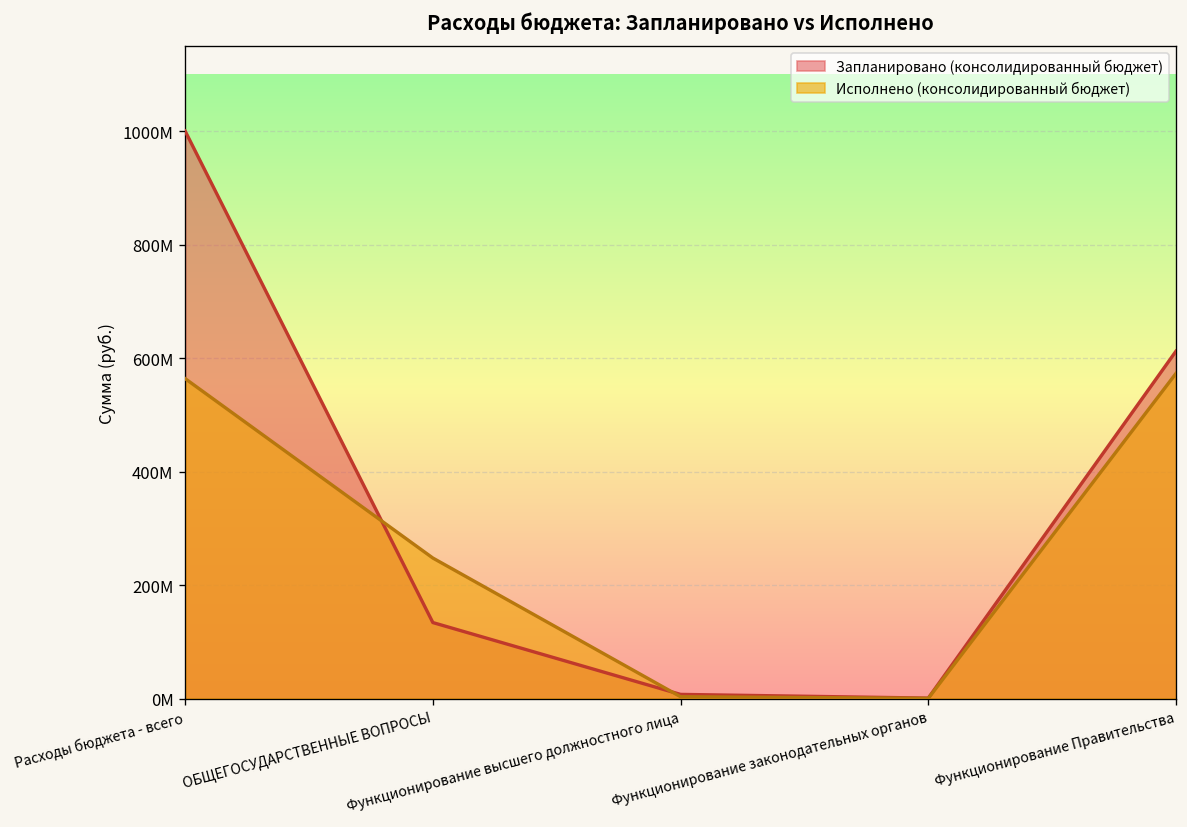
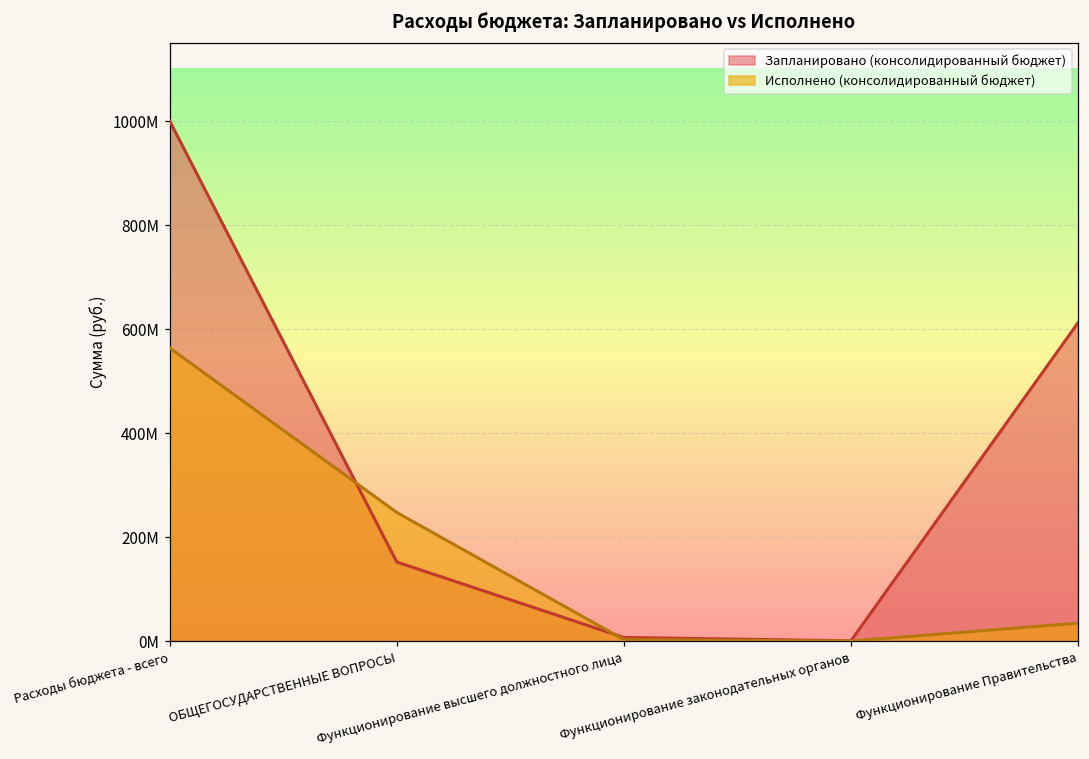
  {
    "Запланировано (консолидированный бюджет)": {
      "Расходы бюджета - всего": 1000000000,
-     "ОБЩЕГОСУДАРСТВЕННЫЕ ВОПРОСЫ": 130000000,
+     "ОБЩЕГОСУДАРСТВЕННЫЕ ВОПРОСЫ": 150000000,
      "Функционирование Правительства": 610000000
    },
    "Исполнено (консолидированный бюджет)": {
      "Расходы бюджета - всего": 560000000,
      "ОБЩЕГОСУДАРСТВЕННЫЕ ВОПРОСЫ": 250000000,
-     "Функционирование Правительства": 570000000
+     "Функционирование Правительства": 30000000
    }
  }
